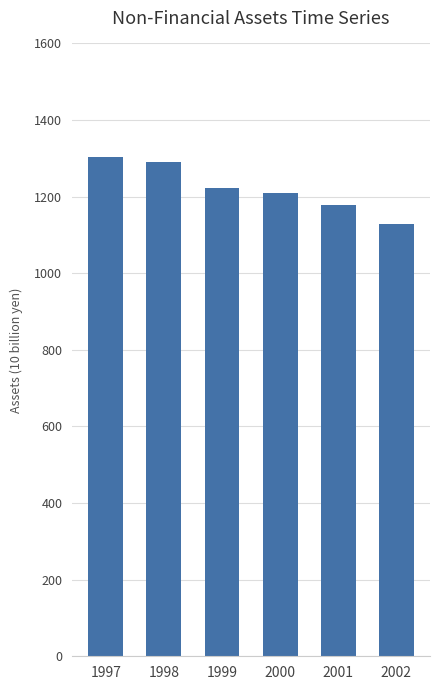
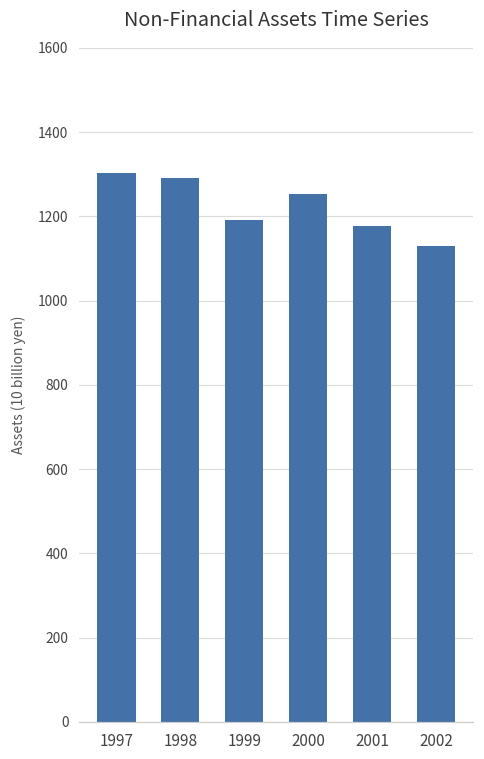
  {
    "1997": 1300,
    "1998": 1290,
-   "1999": 1220,
-   "2000": 1210,
+   "1999": 1190,
+   "2000": 1250,
    "2001": 1180,
    "2002": 1130
  }
